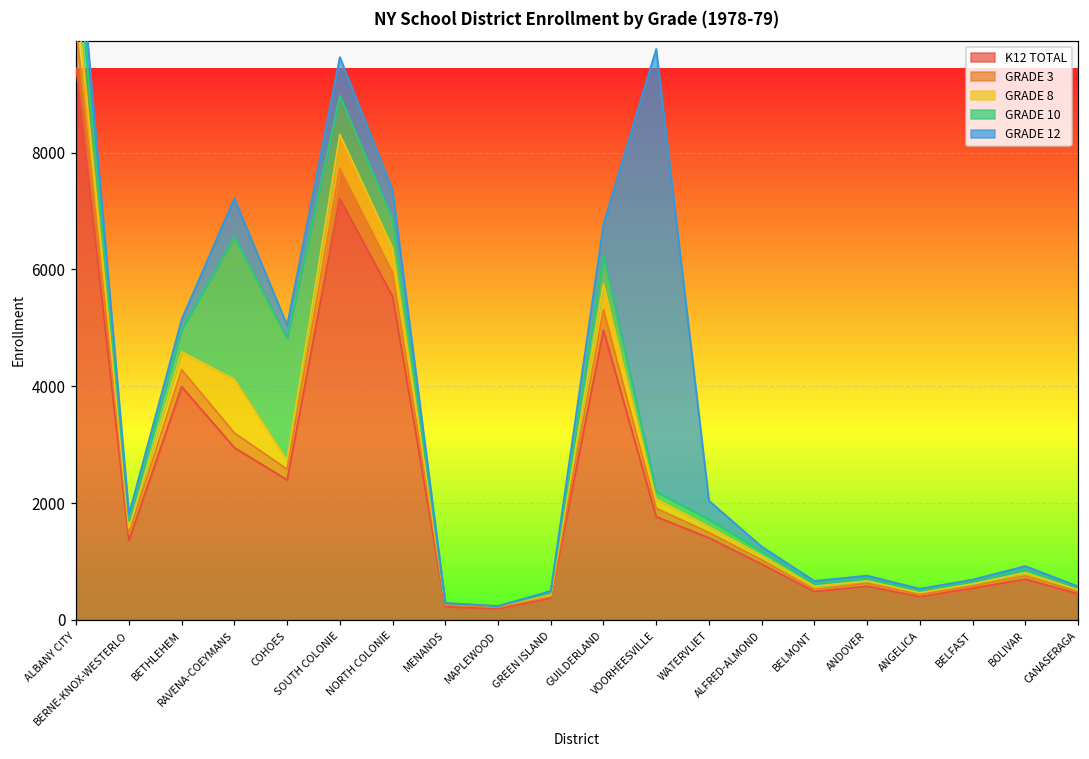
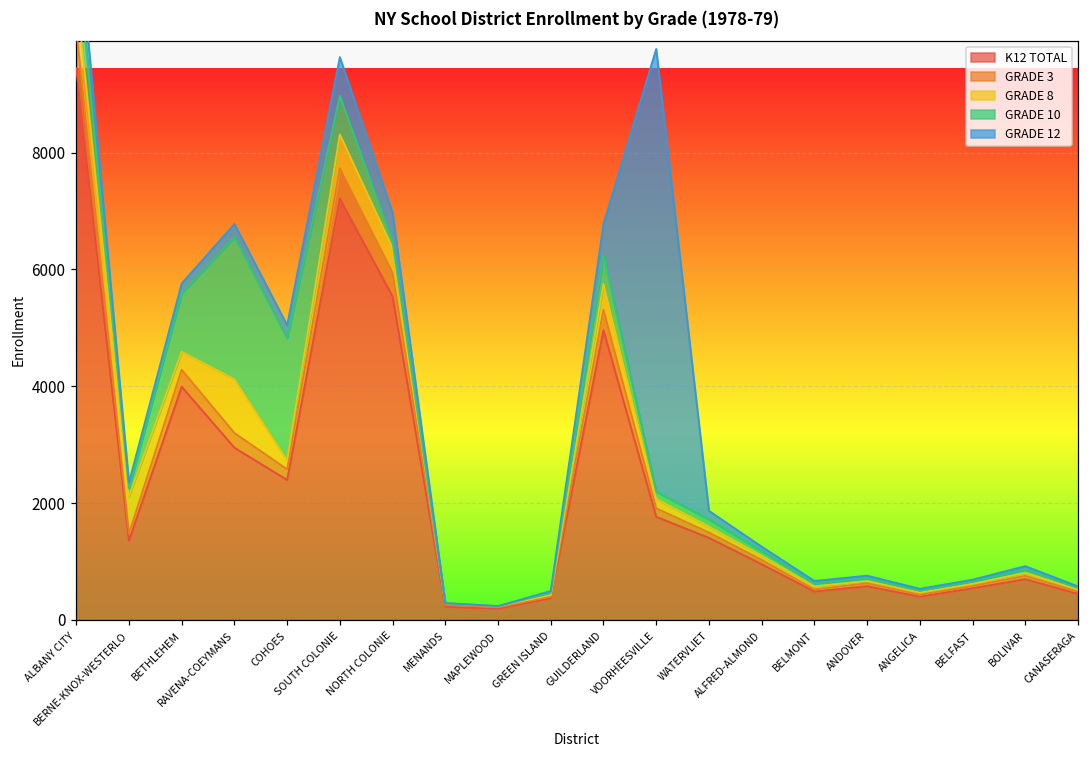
  {
    "GRADE 8": {
-     "BERNE-KNOX-WESTERLO": 100,
+     "BERNE-KNOX-WESTERLO": 600,
      "BETHLEHEM": 300,
      "RAVENA-COEYMANS": 900,
      "COHOES": 200,
      "SOUTH COLONIE": 600,
      "NORTH COLONIE": 400,
      "GUILDERLAND": 400,
      "VOORHEESVILLE": 200,
      "WATERVLIET": 100,
      "ALFRED-ALMOND": 100,
      "BOLIVAR": 100
    },
    "GRADE 10": {
      "BERNE-KNOX-WESTERLO": 100,
-     "BETHLEHEM": 400,
+     "BETHLEHEM": 1000,
      "RAVENA-COEYMANS": 2400,
      "COHOES": 2100,
      "SOUTH COLONIE": 700,
-     "NORTH COLONIE": 500,
+     "NORTH COLONIE": 100,
      "GUILDERLAND": 500,
      "VOORHEESVILLE": 100,
      "WATERVLIET": 100,
      "ALFRED-ALMOND": 100,
      "BOLIVAR": 100
    },
    "GRADE 12": {
      "BERNE-KNOX-WESTERLO": 100,
      "BETHLEHEM": 200,
-     "RAVENA-COEYMANS": 700,
+     "RAVENA-COEYMANS": 200,
      "COHOES": 200,
      "SOUTH COLONIE": 700,
      "NORTH COLONIE": 500,
      "GUILDERLAND": 500,
      "VOORHEESVILLE": 7600,
-     "WATERVLIET": 300,
+     "WATERVLIET": 100,
      "ALFRED-ALMOND": 100,
      "BOLIVAR": 100
    }
  }
